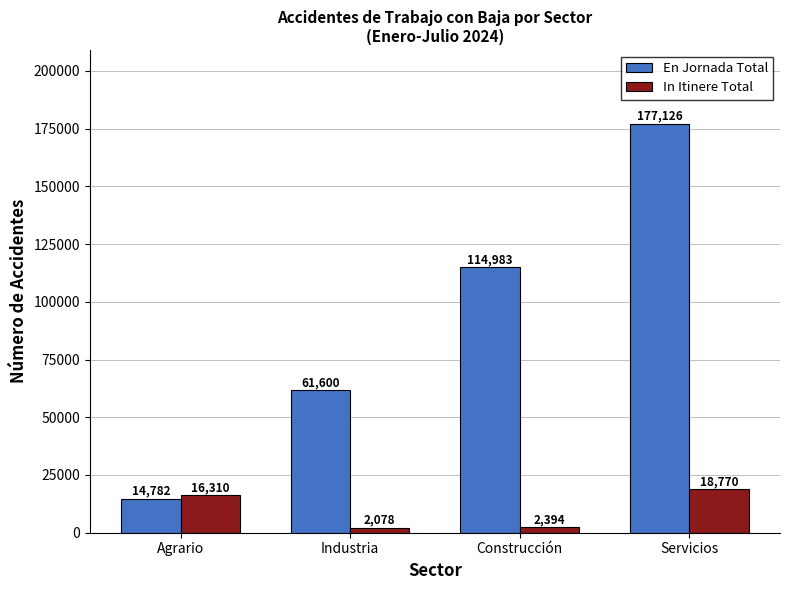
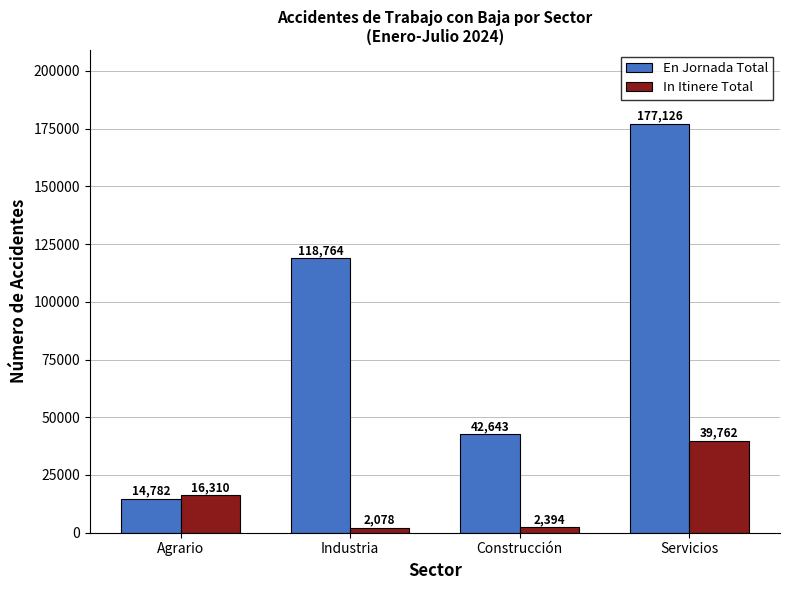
  {
    "En Jornada Total": {
      "Agrario": "14,782",
-     "Industria": "61,600",
-     "Construcción": "114,983",
+     "Industria": "118,764",
+     "Construcción": "42,643",
      "Servicios": "177,126"
    },
    "In Itinere Total": {
      "Agrario": "16,310",
      "Industria": "2,078",
      "Construcción": "2,394",
-     "Servicios": "18,770"
+     "Servicios": "39,762"
    }
  }
